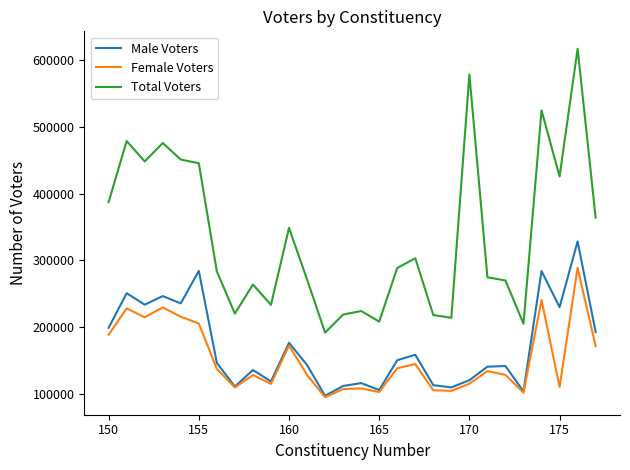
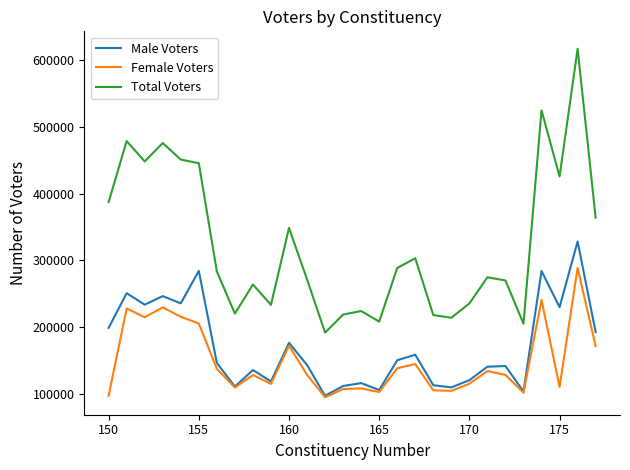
  {
    "Male Voters": {
      "150": 200000,
      "155": 280000,
      "160": 180000,
      "170": 120000,
      "175": 230000
    },
    "Female Voters": {
-     "150": 190000,
+     "150": 100000,
      "155": 210000,
      "160": 170000,
      "170": 120000,
      "175": 110000
    },
    "Total Voters": {
      "150": 390000,
      "155": 450000,
      "160": 350000,
      "165": 210000,
-     "170": 580000,
+     "170": 240000,
      "175": 430000
    }
  }
